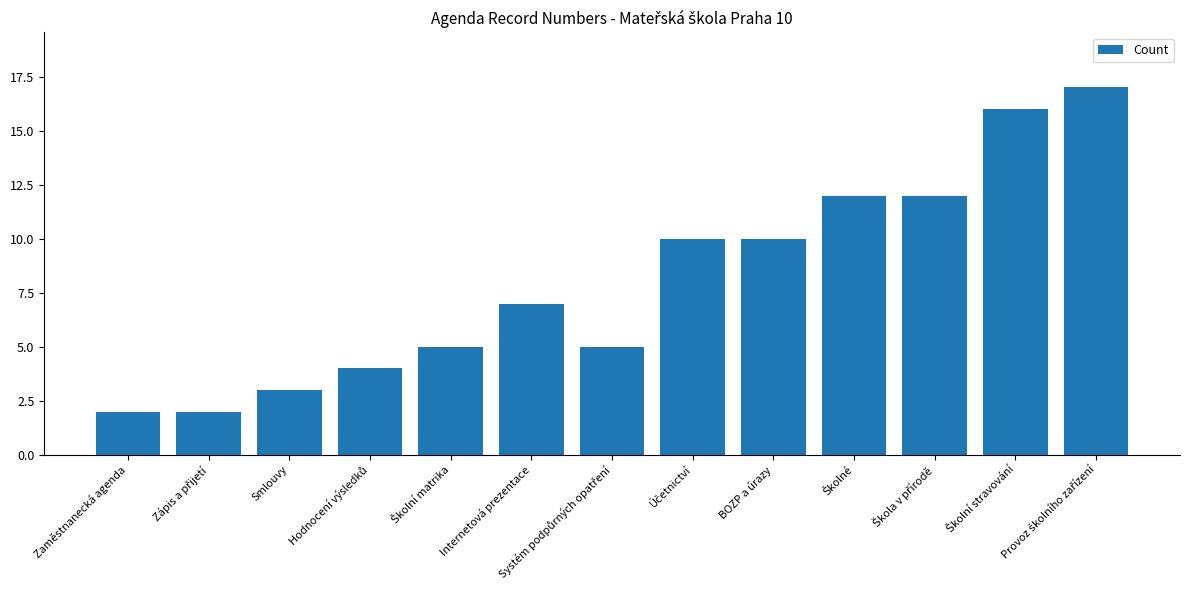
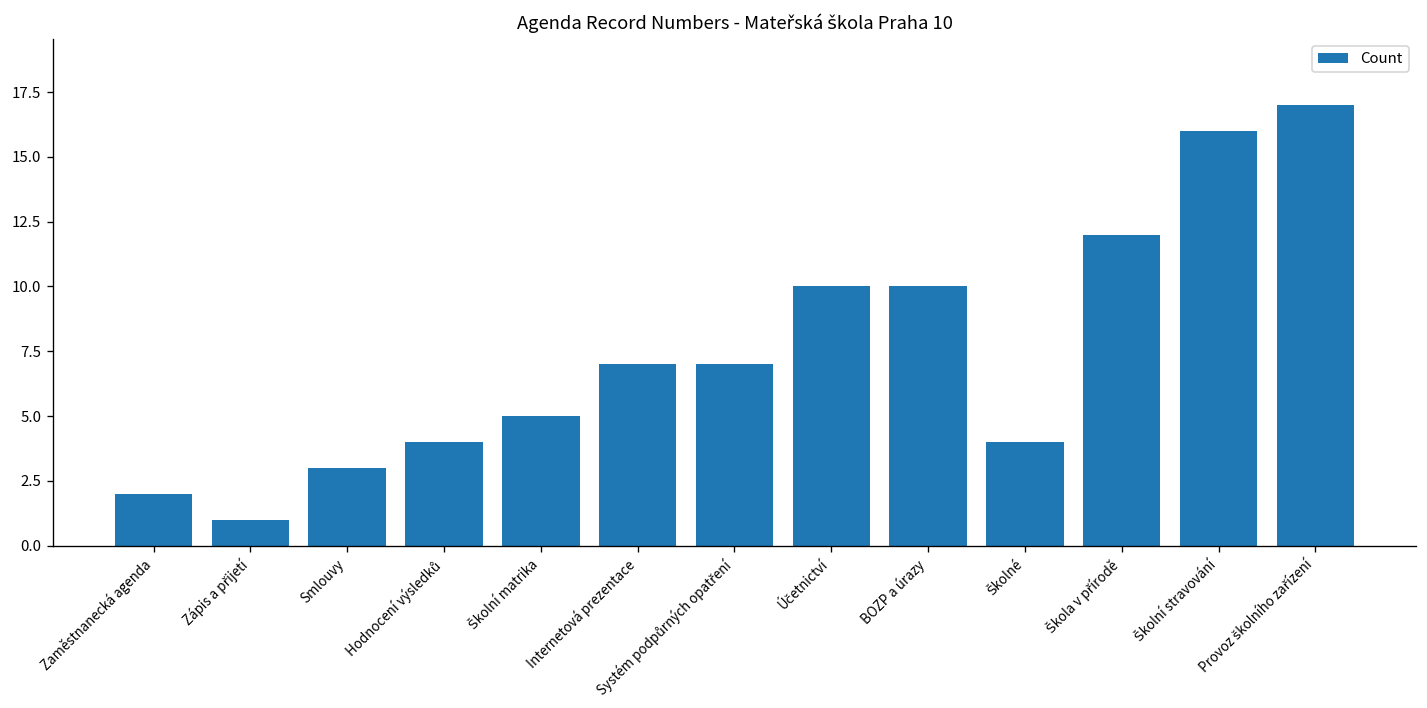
  {
    "Zaměstnanecká agenda": 2,
-   "Zápis a přijetí": 2,
+   "Zápis a přijetí": 1,
    "Smlouvy": 3,
    "Hodnocení výsledků": 4,
    "Školní matrika": 5,
    "Internetová prezentace": 7,
-   "Systém podpůrných opatření": 5,
+   "Systém podpůrných opatření": 7,
    "Účetnictví": 10,
    "BOZP a úrazy": 10,
-   "Školné": 12,
+   "Školné": 4,
    "Škola v přírodě": 12,
    "Školní stravování": 16,
    "Provoz školního zařízení": 17
  }
